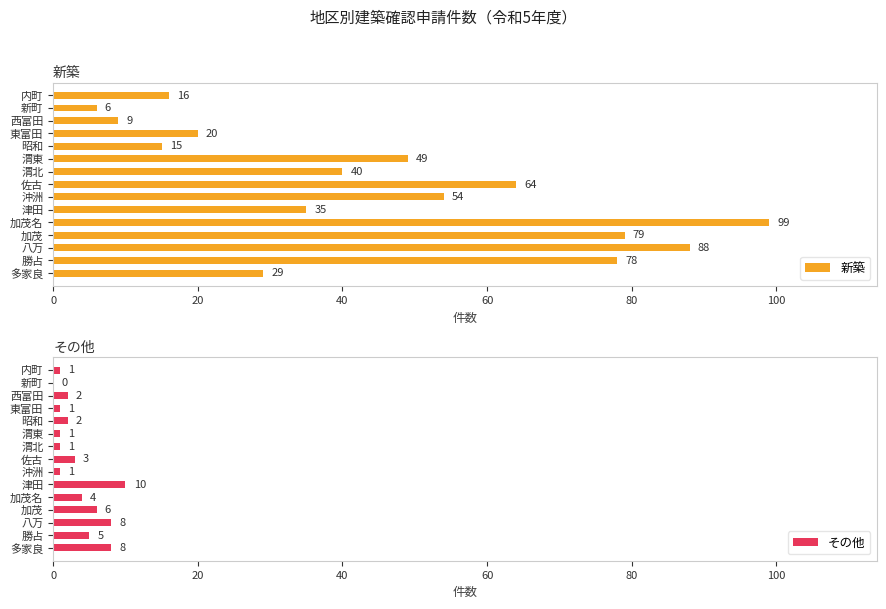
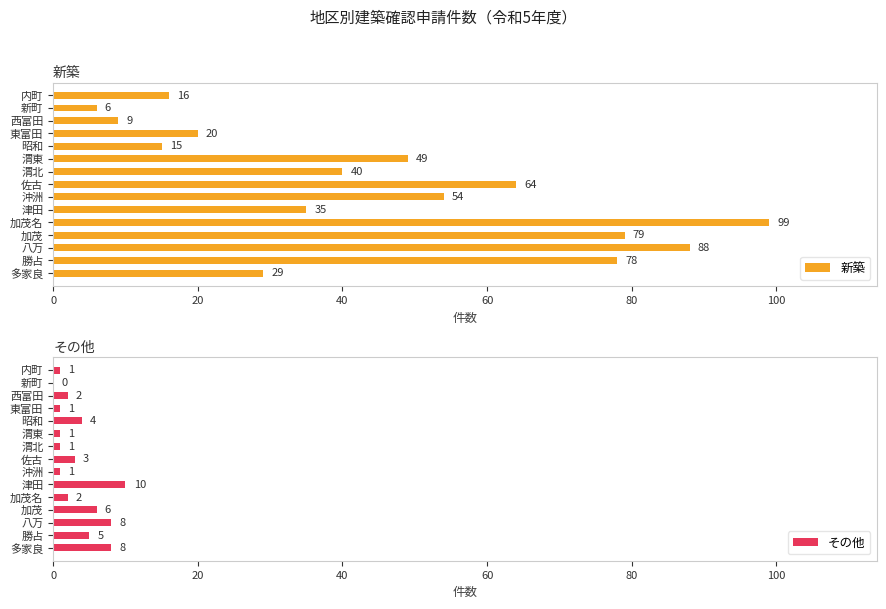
  {
    "新築": {
      "内町": 16,
      "新町": 6,
      "西富田": 9,
      "東富田": 20,
      "昭和": 15,
      "渭東": 49,
      "渭北": 40,
      "佐古": 64,
      "沖洲": 54,
      "津田": 35,
      "加茂名": 99,
      "加茂": 79,
      "八万": 88,
      "勝占": 78,
      "多家良": 29
    },
    "その他": {
      "内町": 1,
      "新町": 0,
      "西富田": 2,
      "東富田": 1,
-     "昭和": 2,
+     "昭和": 4,
      "渭東": 1,
      "渭北": 1,
      "佐古": 3,
      "沖洲": 1,
      "津田": 10,
-     "加茂名": 4,
+     "加茂名": 2,
      "加茂": 6,
      "八万": 8,
      "勝占": 5,
      "多家良": 8
    }
  }
